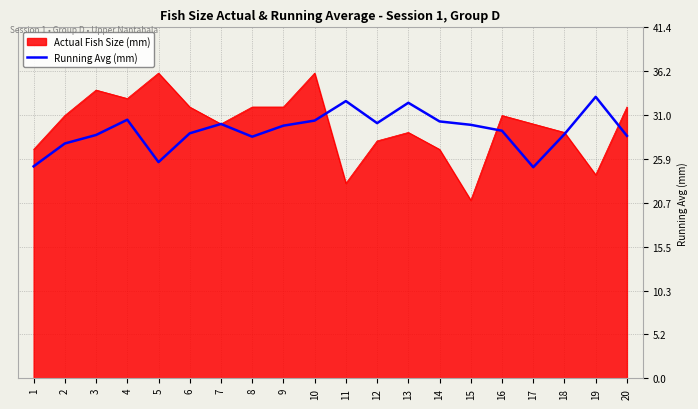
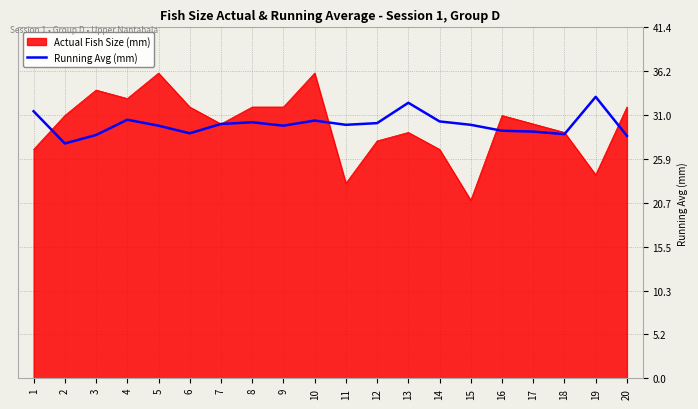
  {
    "Actual Fish Size (mm)": {
      "1": 27,
      "2": 31,
      "3": 34,
      "4": 33,
      "5": 36,
      "6": 32,
      "8": 32,
      "9": 32,
      "10": 36,
      "11": 23,
      "12": 28,
      "13": 29,
      "14": 27,
      "15": 21,
      "16": 31,
      "17": 30,
      "19": 24,
      "20": 32
    },
    "Running Avg (mm)": {
-     "1": 25,
+     "1": 32,
      "2": 28,
      "3": 29,
      "4": 31,
-     "5": 26,
+     "5": 30,
      "6": 29,
-     "8": 29,
+     "8": 30,
      "9": 30,
      "10": 30,
-     "11": 33,
+     "11": 30,
      "12": 30,
      "13": 33,
      "14": 30,
      "15": 30,
      "16": 29,
-     "17": 25,
+     "17": 29,
      "19": 33,
      "20": 29
    }
  }
